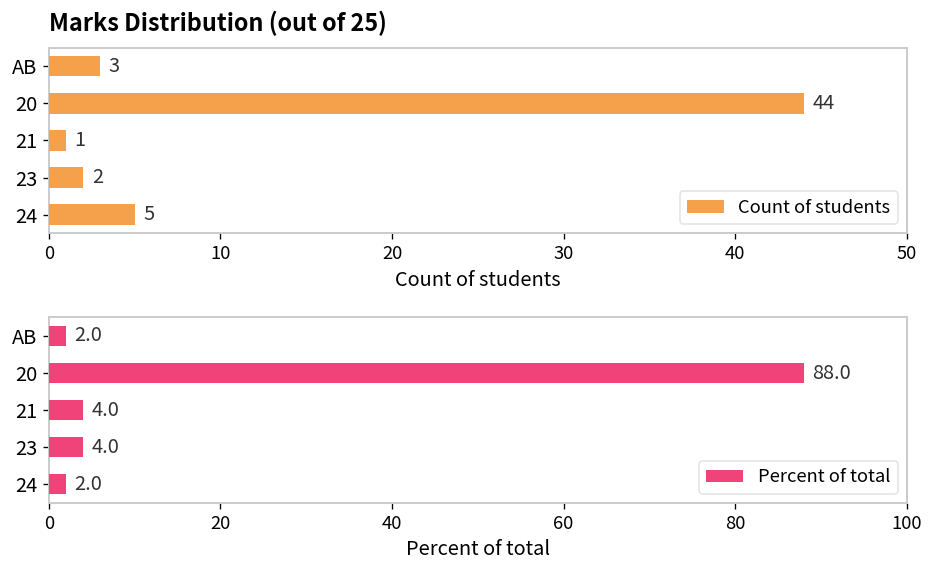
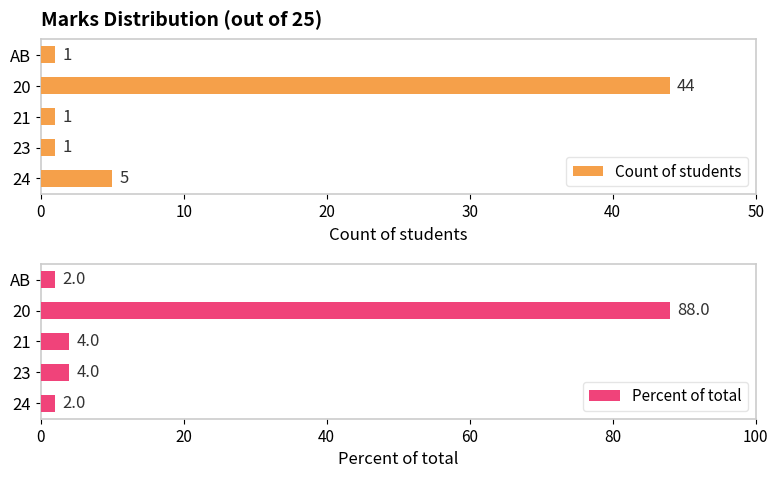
  {
    "Marks Distribution (out of 25)": {
-     "AB": 3,
+     "AB": 1,
      "20": 44,
      "21": 1,
-     "23": 2,
+     "23": 1,
      "24": 5
    }
  }
